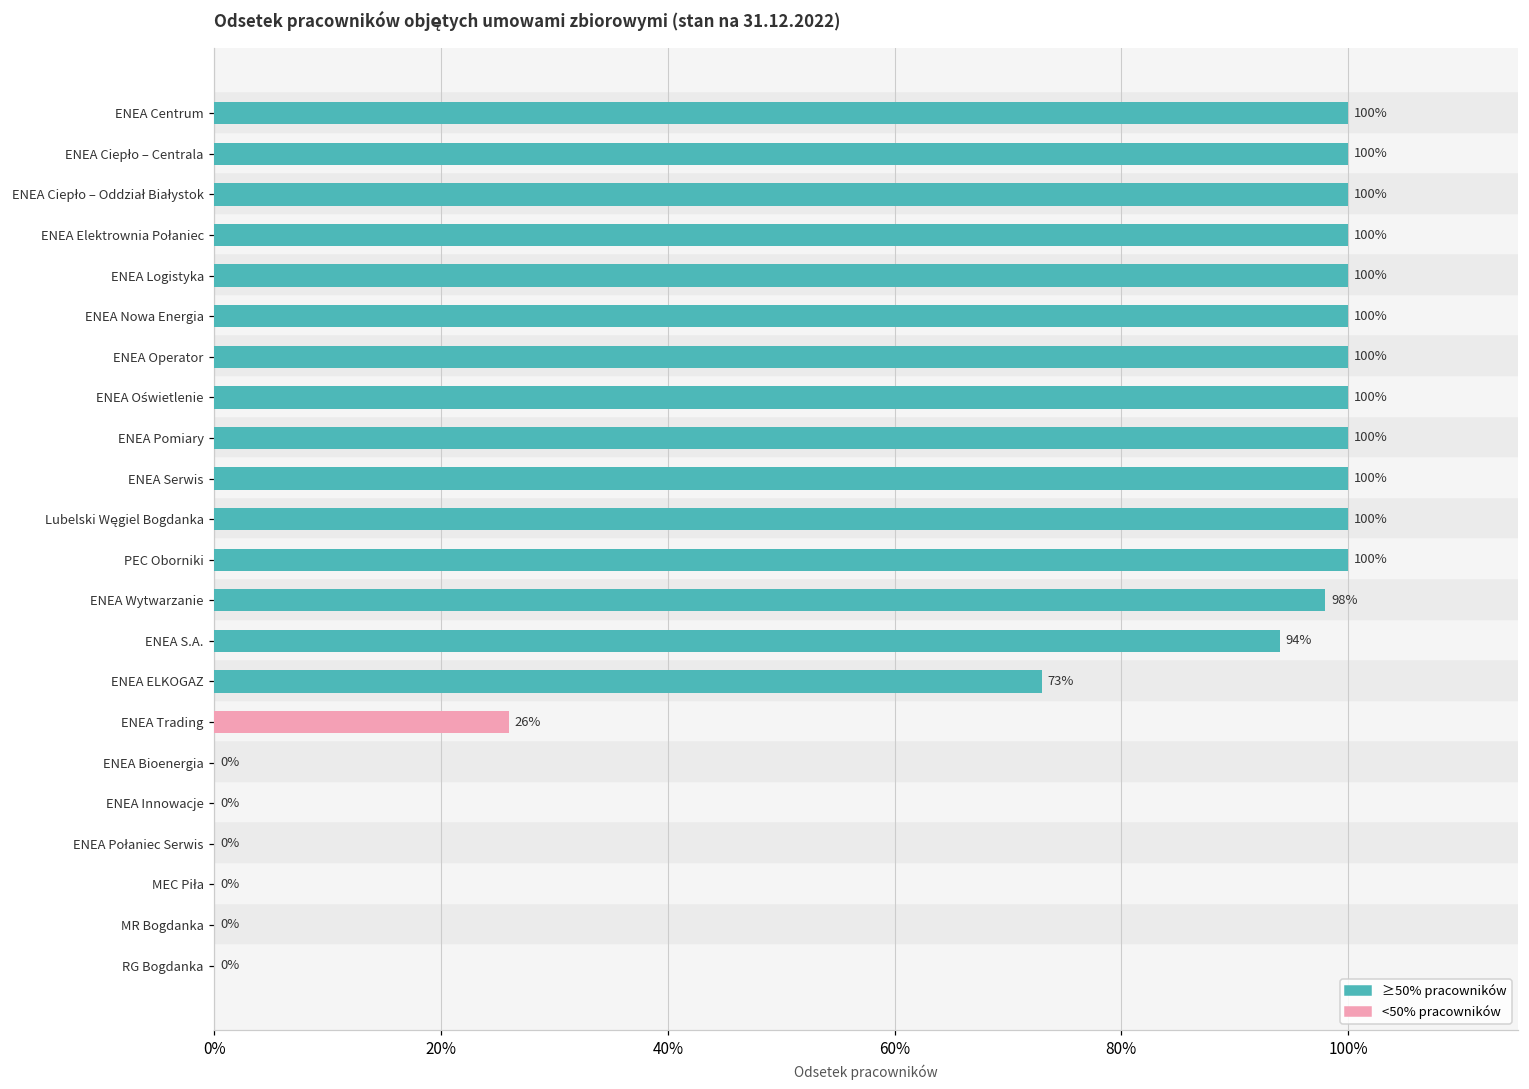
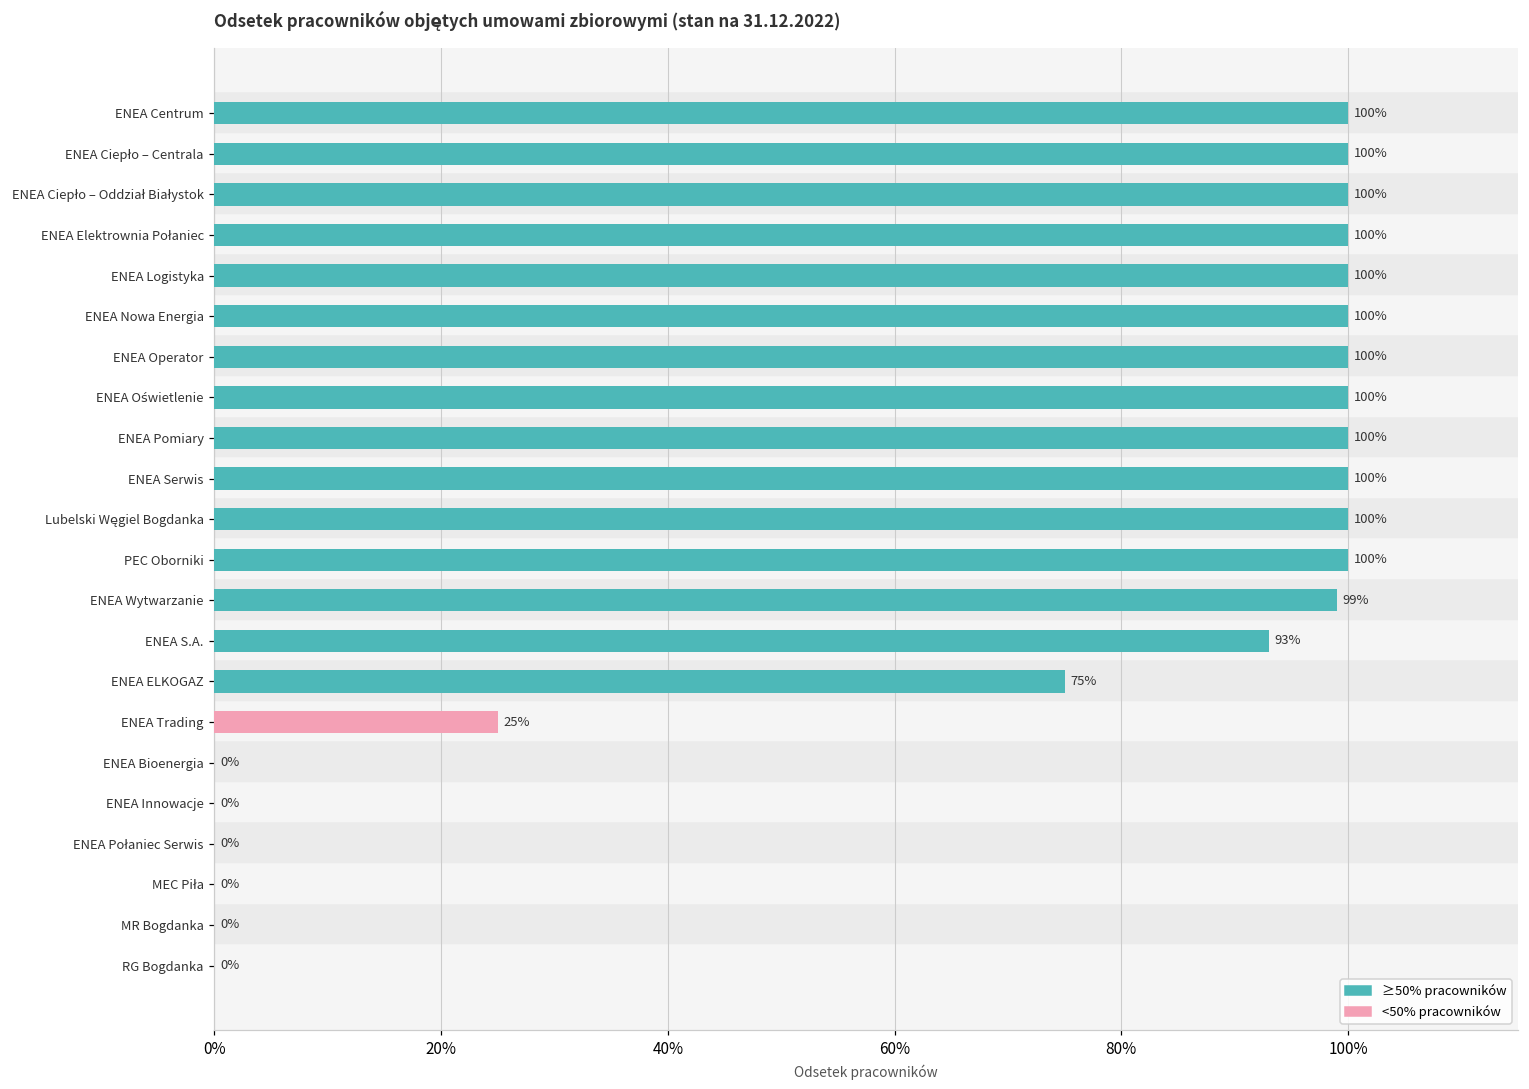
  {
    "ENEA Centrum": "100%",
    "ENEA Ciepło – Centrala": "100%",
    "ENEA Ciepło – Oddział Białystok": "100%",
    "ENEA Elektrownia Połaniec": "100%",
    "ENEA Logistyka": "100%",
    "ENEA Nowa Energia": "100%",
    "ENEA Operator": "100%",
    "ENEA Oświetlenie": "100%",
    "ENEA Pomiary": "100%",
    "ENEA Serwis": "100%",
    "Lubelski Węgiel Bogdanka": "100%",
    "PEC Oborniki": "100%",
-   "ENEA Wytwarzanie": "98%",
-   "ENEA S.A.": "94%",
-   "ENEA ELKOGAZ": "73%",
-   "ENEA Trading": "26%",
+   "ENEA Wytwarzanie": "99%",
+   "ENEA S.A.": "93%",
+   "ENEA ELKOGAZ": "75%",
+   "ENEA Trading": "25%",
    "ENEA Bioenergia": "0%",
    "ENEA Innowacje": "0%",
    "ENEA Połaniec Serwis": "0%",
    "MEC Piła": "0%",
    "MR Bogdanka": "0%",
    "RG Bogdanka": "0%"
  }
